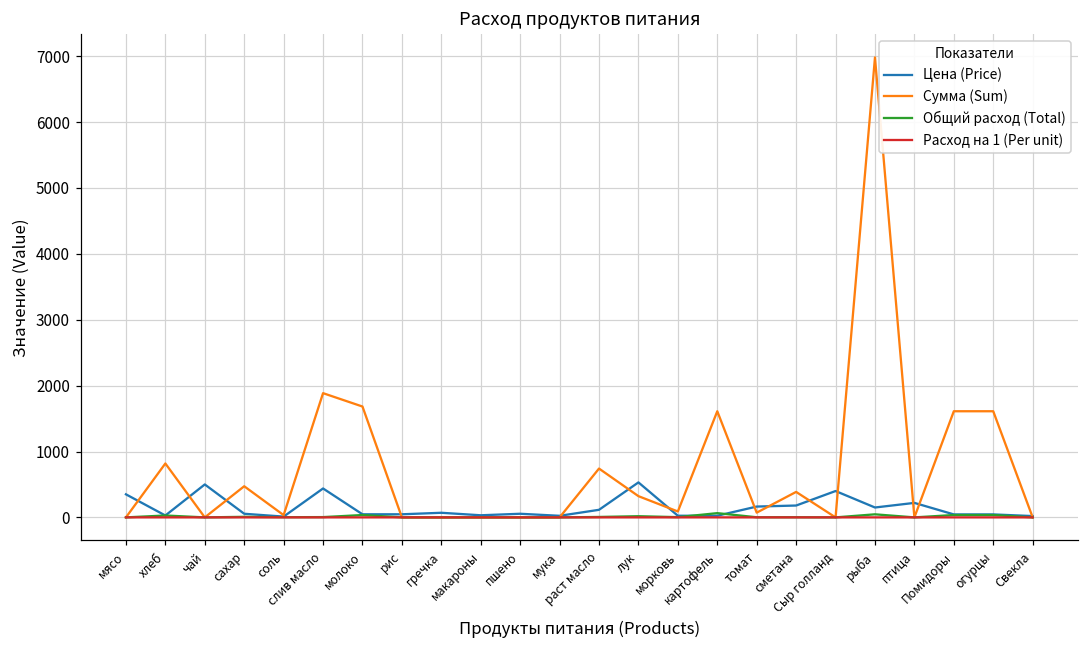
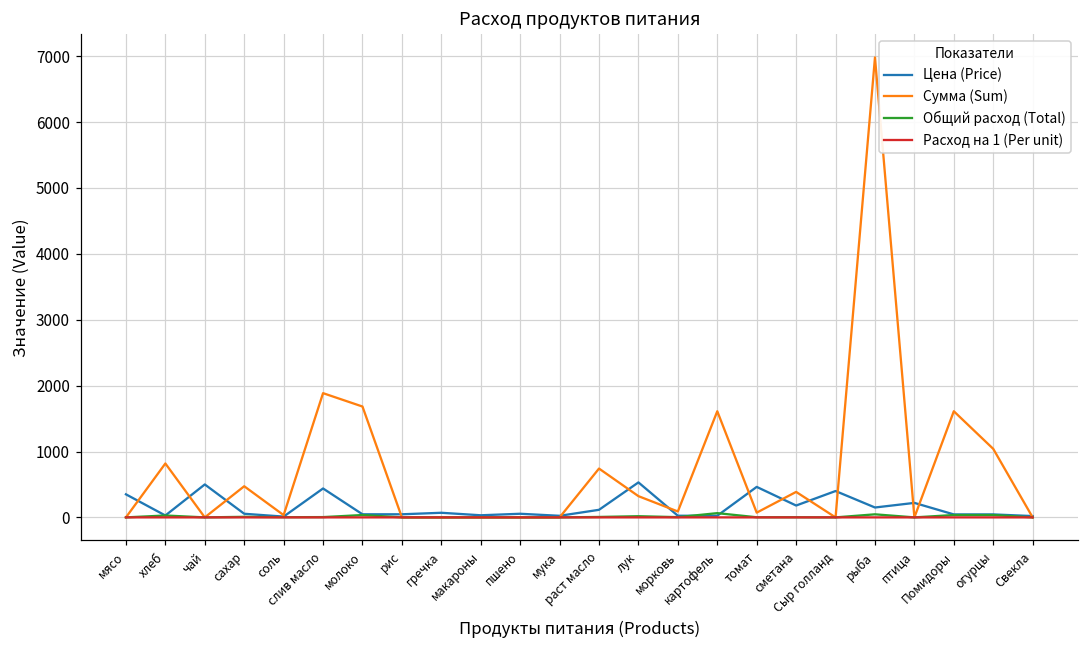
  {
    "Цена (Price)": {
      "мясо": 400,
      "чай": 500,
      "сахар": 100,
      "слив масло": 400,
      "рис": 0,
      "гречка": 100,
      "пшено": 100,
      "раст масло": 100,
      "лук": 500,
-     "томат": 200,
+     "томат": 500,
      "сметана": 200,
      "Сыр голланд": 400,
      "рыба": 200,
      "птица": 200
    },
    "Сумма (Sum)": {
      "хлеб": 800,
      "сахар": 500,
      "слив масло": 1900,
      "молоко": 1700,
      "раст масло": 700,
      "лук": 300,
      "морковь": 100,
      "картофель": 1600,
      "томат": 100,
      "сметана": 400,
      "рыба": 7000,
      "Помидоры": 1600,
-     "огурцы": 1600
+     "огурцы": 1000
    },
    "Общий расход (Total)": {
      "рыба": 0
    },
    "Расход на 1 (Per unit)": {
      "рыба": 0
    }
  }
